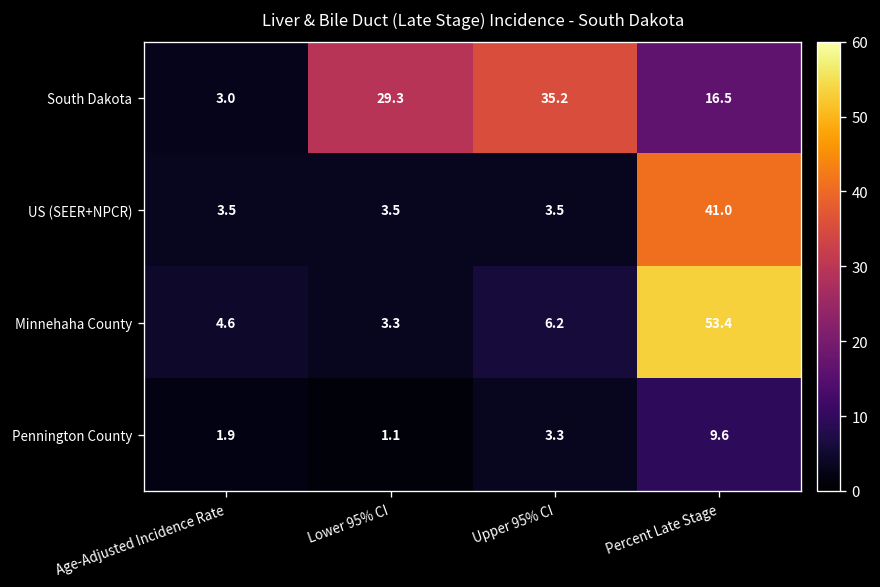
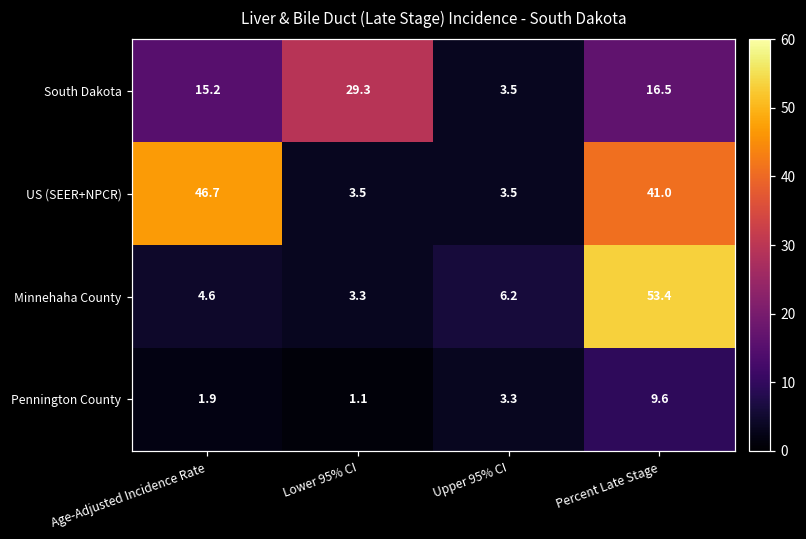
  {
    "South Dakota": {
-     "Age-Adjusted Incidence Rate": 3.0,
+     "Age-Adjusted Incidence Rate": 15.2,
      "Lower 95% CI": 29.3,
-     "Upper 95% CI": 35.2,
+     "Upper 95% CI": 3.5,
      "Percent Late Stage": 16.5
    },
    "US (SEER+NPCR)": {
-     "Age-Adjusted Incidence Rate": 3.5,
+     "Age-Adjusted Incidence Rate": 46.7,
      "Lower 95% CI": 3.5,
      "Upper 95% CI": 3.5,
      "Percent Late Stage": 41.0
    },
    "Minnehaha County": {
      "Age-Adjusted Incidence Rate": 4.6,
      "Lower 95% CI": 3.3,
      "Upper 95% CI": 6.2,
      "Percent Late Stage": 53.4
    },
    "Pennington County": {
      "Age-Adjusted Incidence Rate": 1.9,
      "Lower 95% CI": 1.1,
      "Upper 95% CI": 3.3,
      "Percent Late Stage": 9.6
    }
  }
